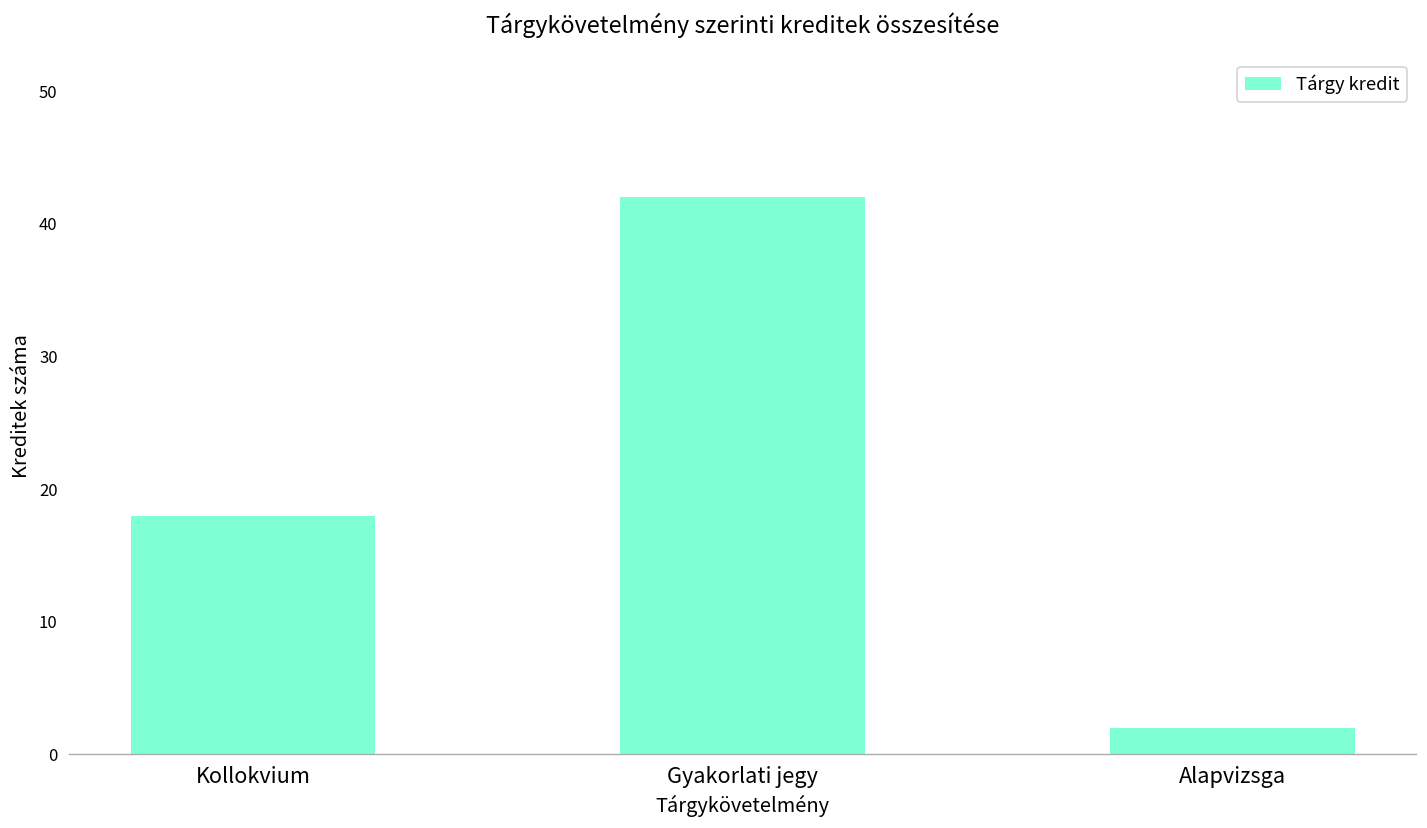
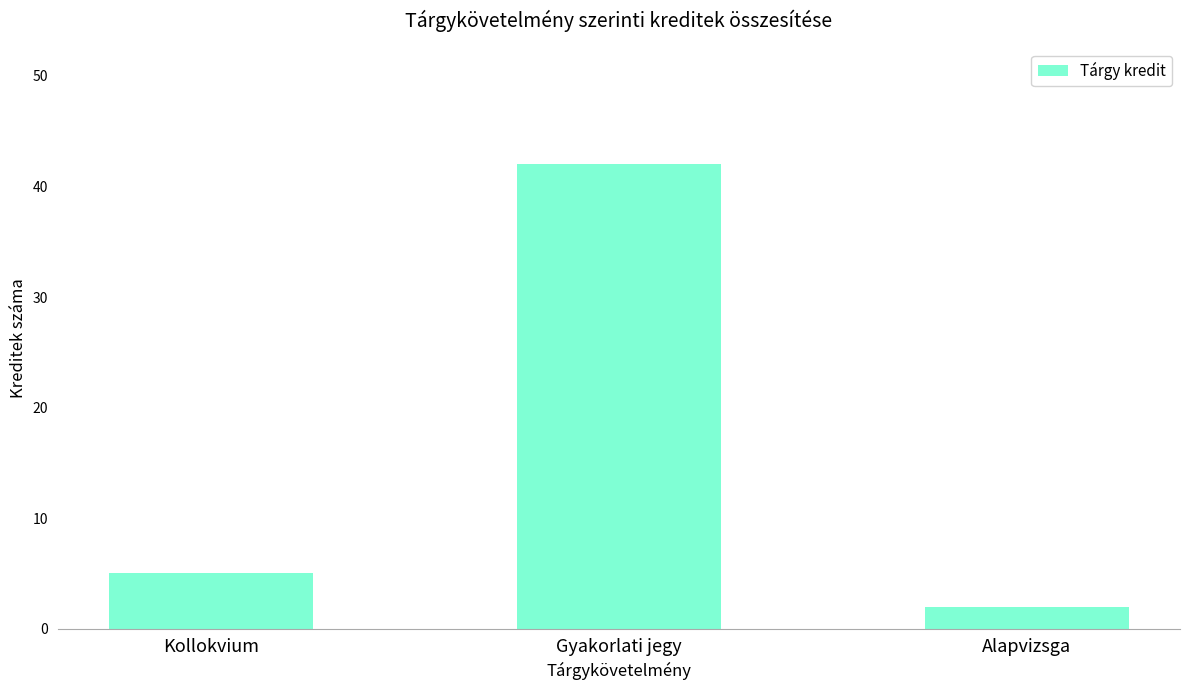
  {
-   "Kollokvium": 18,
+   "Kollokvium": 5,
    "Gyakorlati jegy": 42,
    "Alapvizsga": 2
  }
